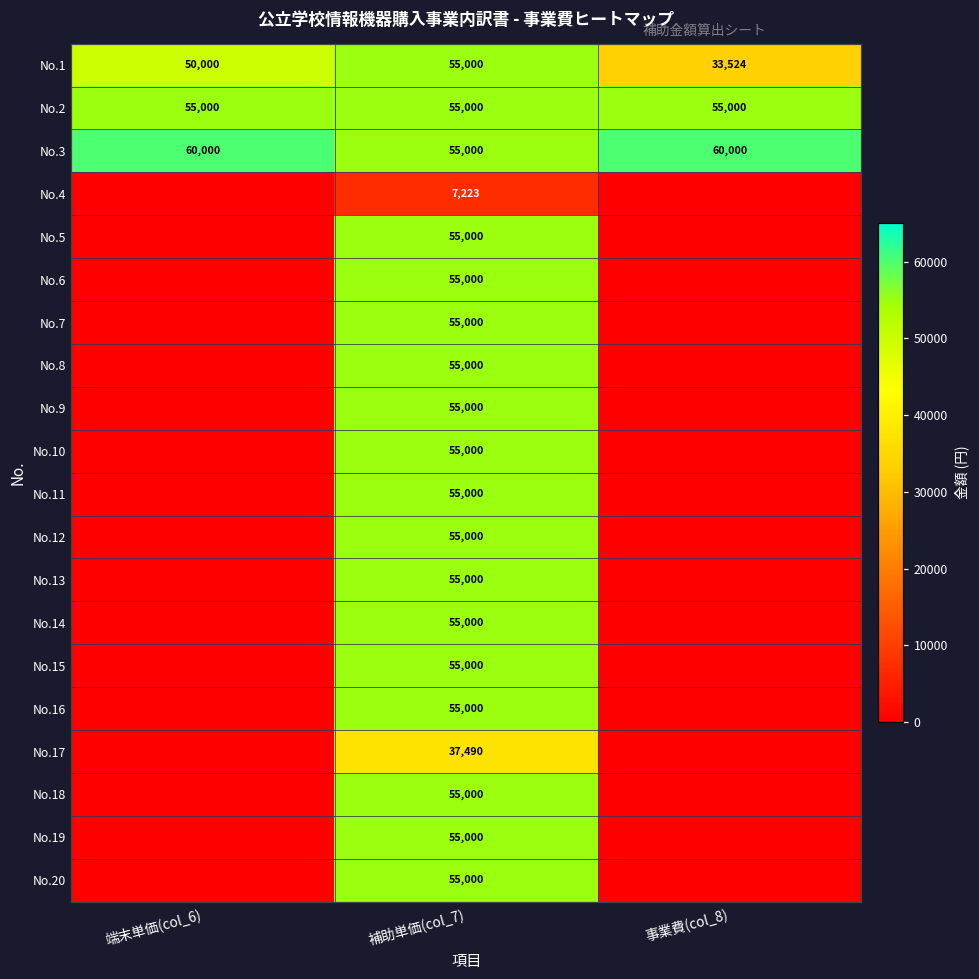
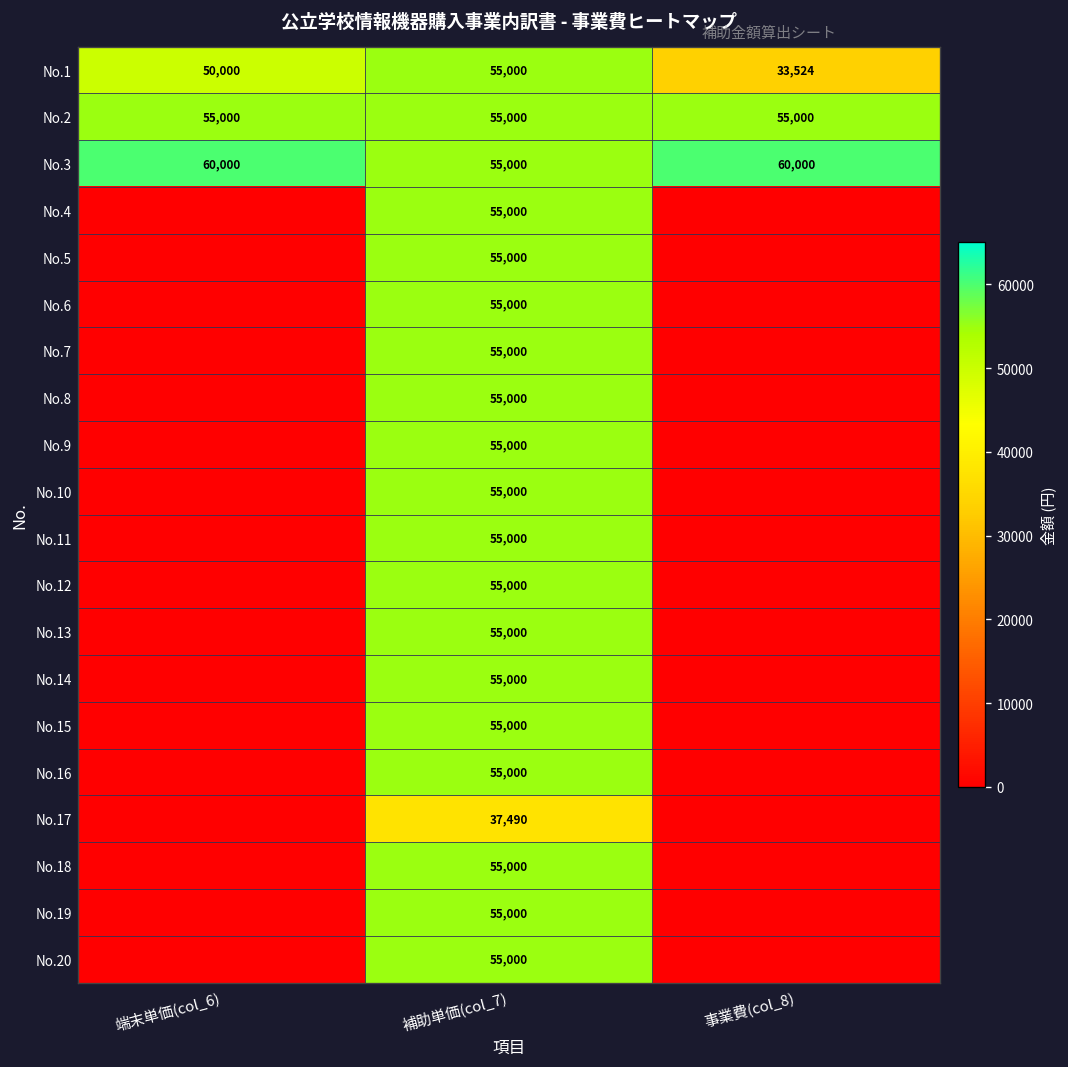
  {
    "No.1": {
      "端末単価(col_6)": "50,000",
      "補助単価(col_7)": "55,000",
      "事業費(col_8)": "33,524"
    },
    "No.2": {
      "端末単価(col_6)": "55,000",
      "補助単価(col_7)": "55,000",
      "事業費(col_8)": "55,000"
    },
    "No.3": {
      "端末単価(col_6)": "60,000",
      "補助単価(col_7)": "55,000",
      "事業費(col_8)": "60,000"
    },
    "No.4": {
-     "補助単価(col_7)": "7,223"
+     "補助単価(col_7)": "55,000"
    },
    "No.5": {
      "補助単価(col_7)": "55,000"
    },
    "No.6": {
      "補助単価(col_7)": "55,000"
    },
    "No.7": {
      "補助単価(col_7)": "55,000"
    },
    "No.8": {
      "補助単価(col_7)": "55,000"
    },
    "No.9": {
      "補助単価(col_7)": "55,000"
    },
    "No.10": {
      "補助単価(col_7)": "55,000"
    },
    "No.11": {
      "補助単価(col_7)": "55,000"
    },
    "No.12": {
      "補助単価(col_7)": "55,000"
    },
    "No.13": {
      "補助単価(col_7)": "55,000"
    },
    "No.14": {
      "補助単価(col_7)": "55,000"
    },
    "No.15": {
      "補助単価(col_7)": "55,000"
    },
    "No.16": {
      "補助単価(col_7)": "55,000"
    },
    "No.17": {
      "補助単価(col_7)": "37,490"
    },
    "No.18": {
      "補助単価(col_7)": "55,000"
    },
    "No.19": {
      "補助単価(col_7)": "55,000"
    },
    "No.20": {
      "補助単価(col_7)": "55,000"
    }
  }
